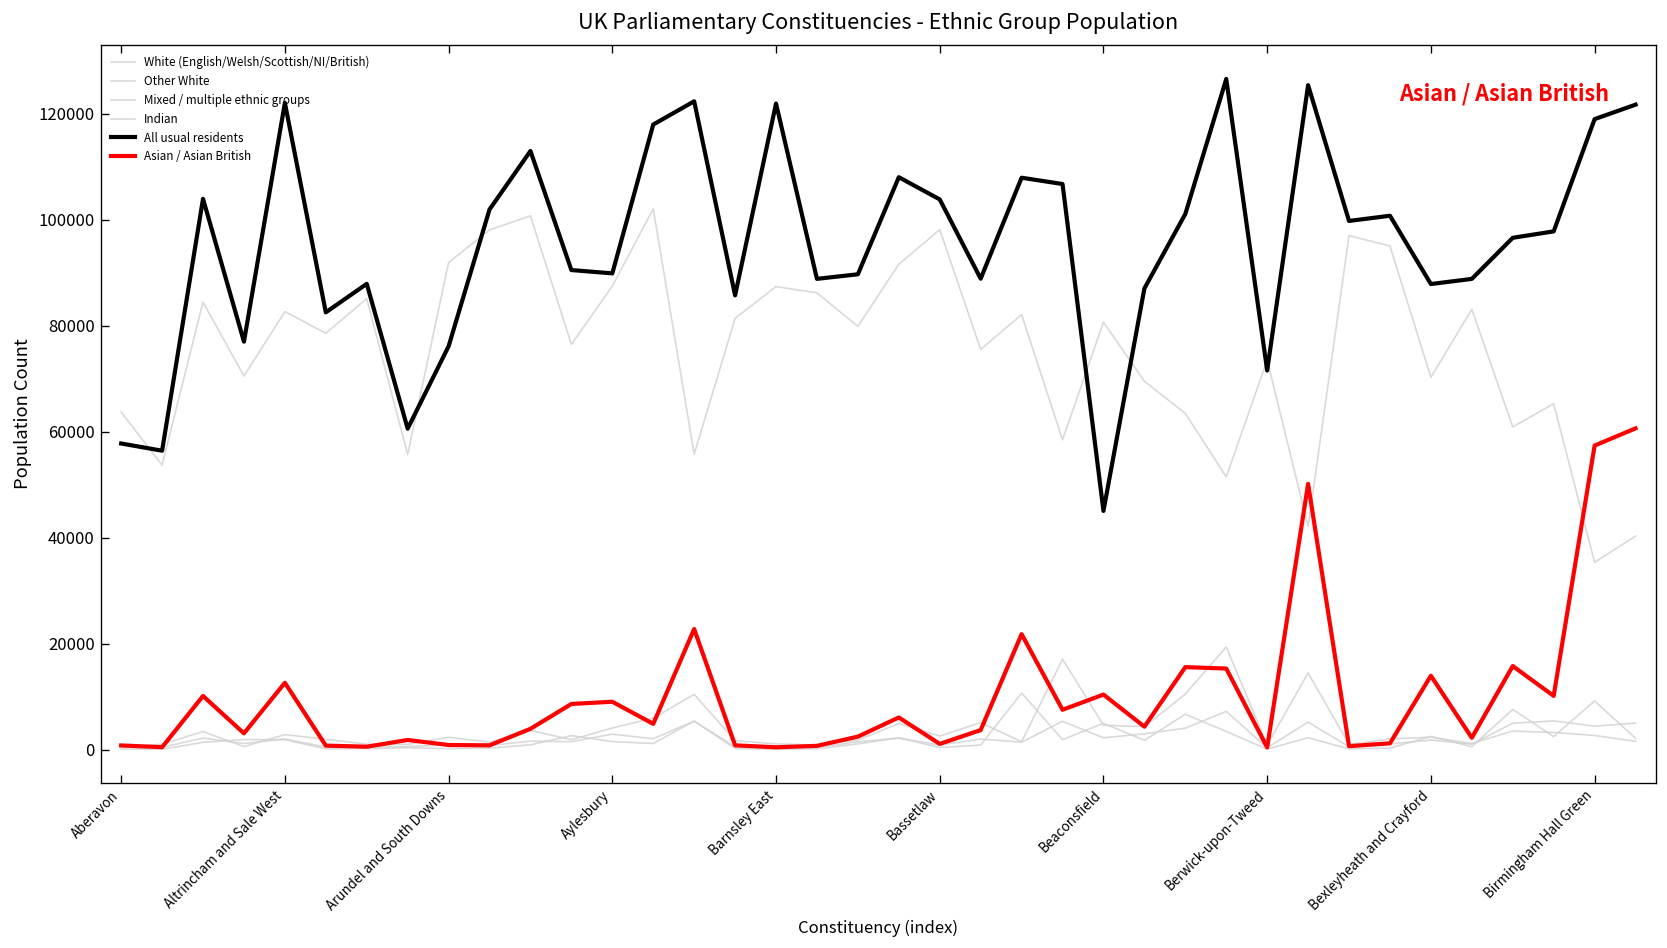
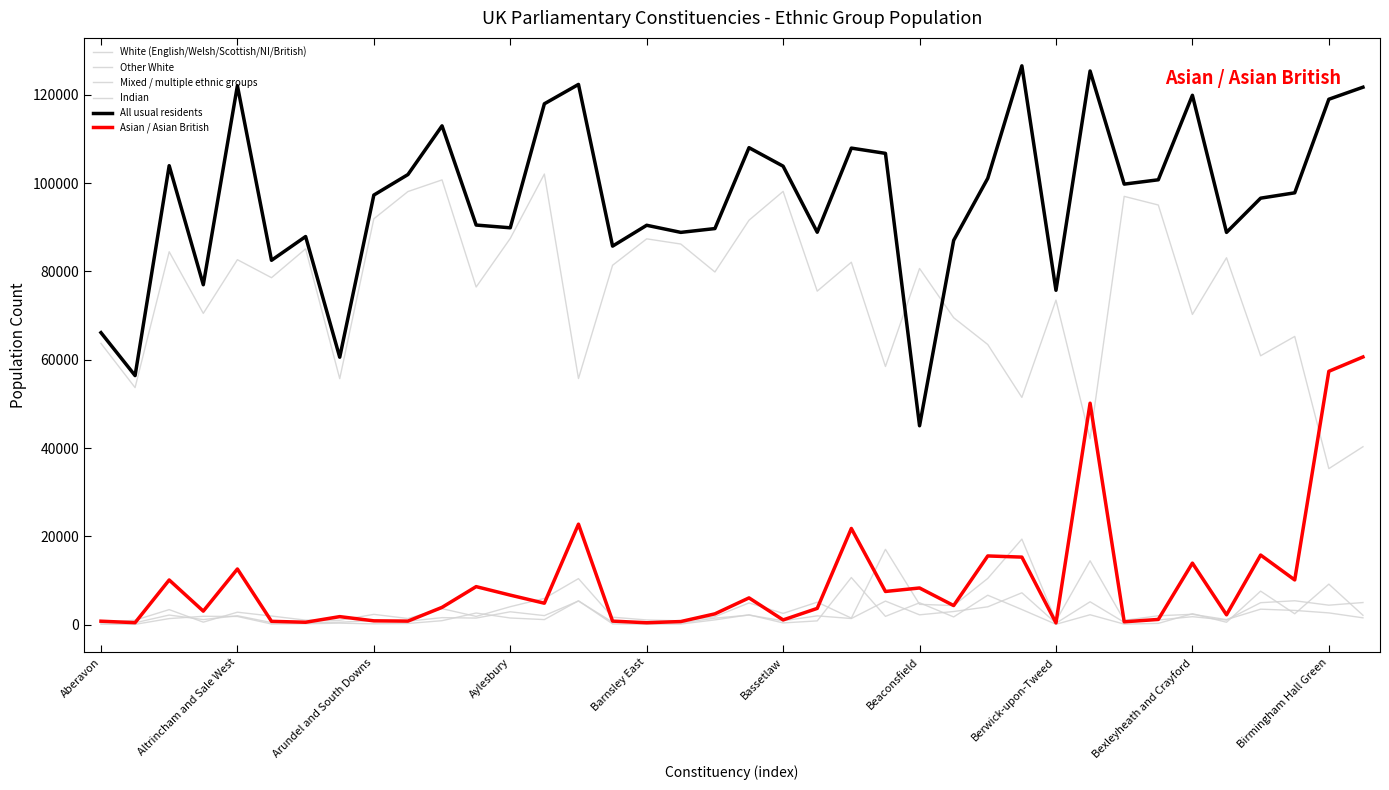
  {
    "All usual residents": {
-     "Aberavon": 58000,
+     "Aberavon": 66000,
      "Altrincham and Sale West": 122000,
-     "Arundel and South Downs": 76000,
+     "Arundel and South Downs": 97000,
      "Aylesbury": 90000,
-     "Barnsley East": 122000,
+     "Barnsley East": 90000,
      "Bassetlaw": 104000,
      "Beaconsfield": 45000,
-     "Berwick-upon-Tweed": 72000,
-     "Bexleyheath and Crayford": 88000,
+     "Berwick-upon-Tweed": 76000,
+     "Bexleyheath and Crayford": 120000,
      "Birmingham Hall Green": 119000
    },
    "Asian / Asian British": {
      "Altrincham and Sale West": 13000,
-     "Aylesbury": 9000,
-     "Beaconsfield": 10000,
+     "Aylesbury": 7000,
+     "Beaconsfield": 8000,
      "Bexleyheath and Crayford": 14000,
      "Birmingham Hall Green": 57000
    }
  }
